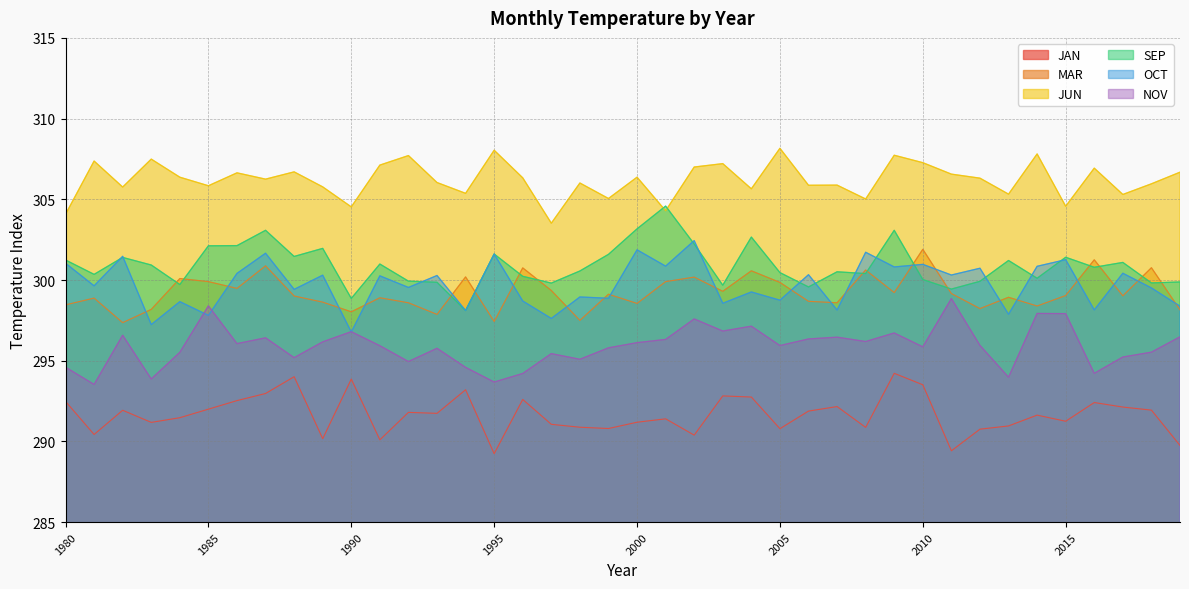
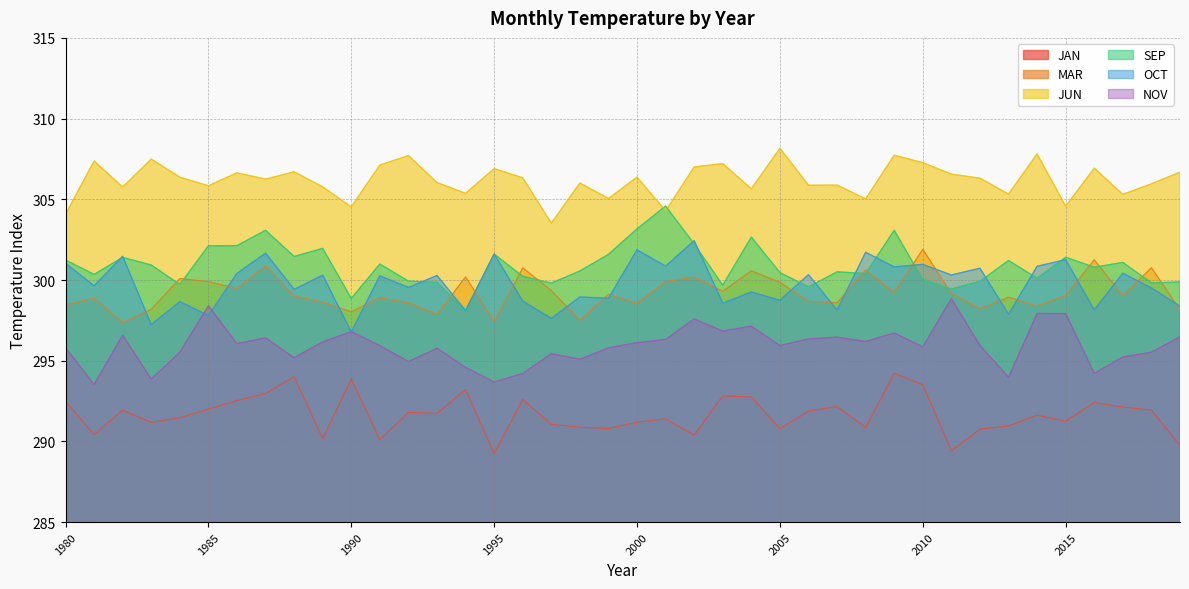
  {
    "JUN": {
      "1980": 304.1,
      "1985": 305.8,
      "1990": 304.5,
-     "1995": 308.0,
+     "1995": 306.9,
      "2000": 306.4,
      "2005": 308.2,
      "2010": 307.3,
      "2015": 304.6
    },
    "SEP": {
      "1980": 301.2,
      "1985": 302.1,
      "1990": 298.9,
      "2000": 303.2,
      "2005": 300.5,
      "2010": 300.0
    },
    "OCT": {
      "1980": 301.0,
      "1985": 297.8,
      "2000": 301.9,
      "2005": 298.8,
      "2010": 301.0
    },
    "NOV": {
-     "1980": 294.6,
+     "1980": 295.8,
      "1985": 298.4,
      "1995": 293.7,
      "2000": 296.1,
      "2005": 295.9,
      "2010": 295.9,
      "2015": 297.9
    }
  }
